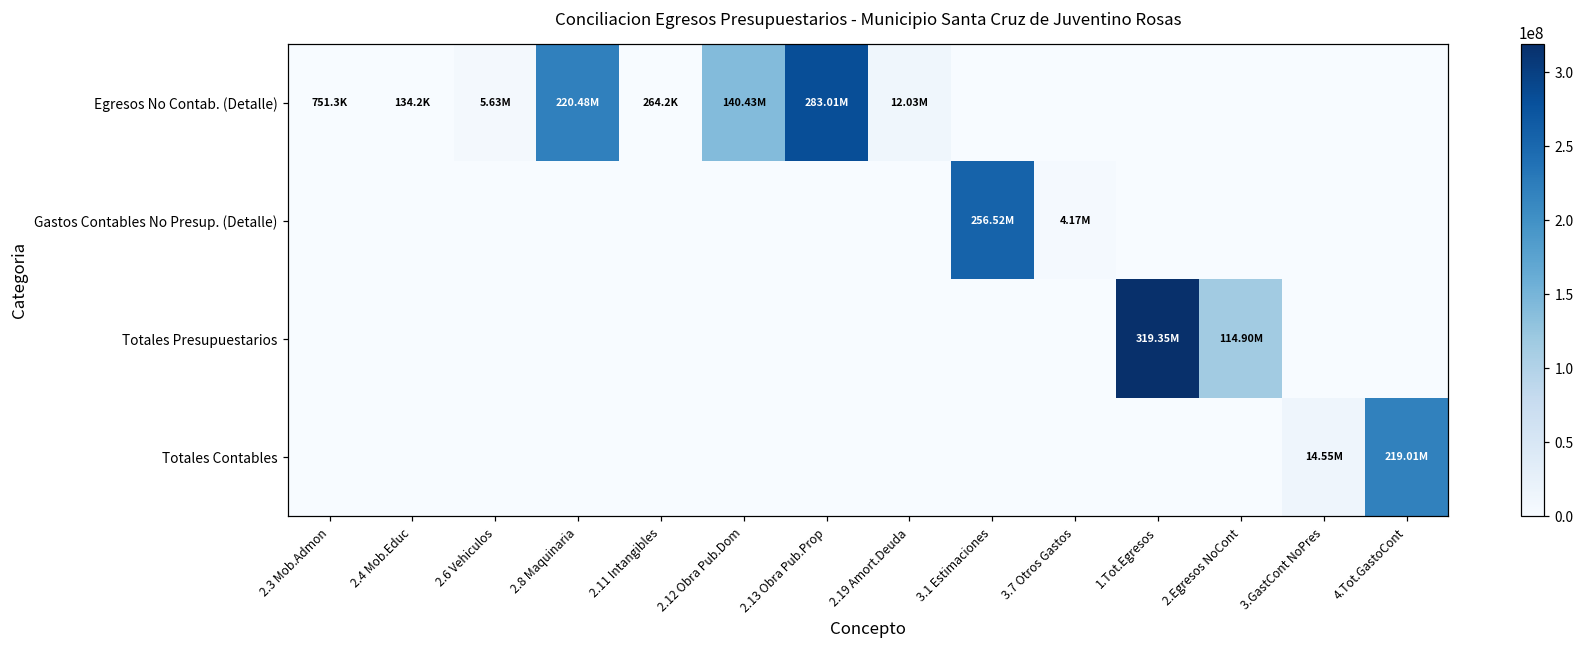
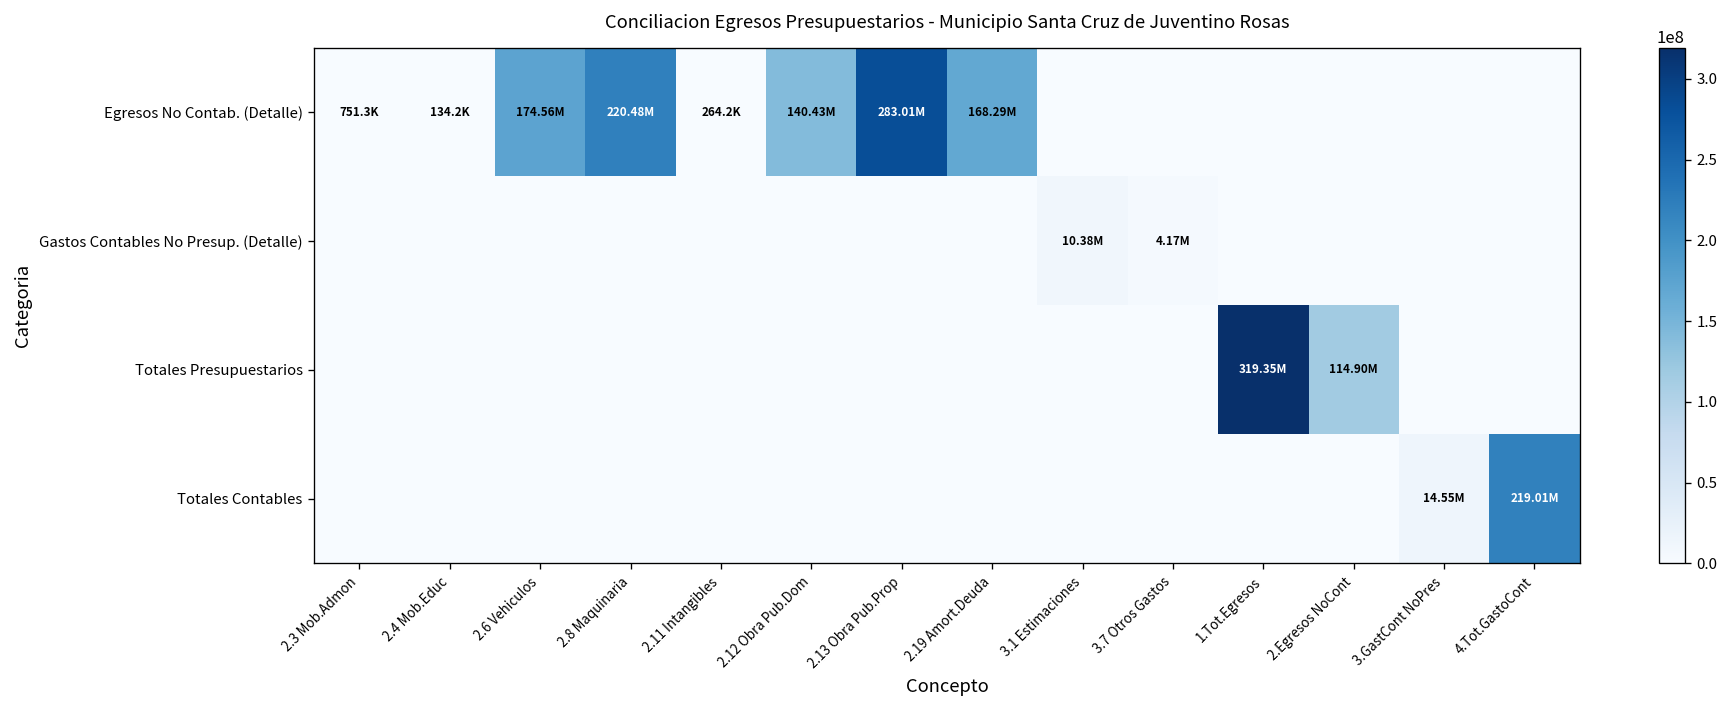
  {
    "Egresos No Contab. (Detalle)": {
      "2.3 Mob.Admon": "751.3K",
      "2.4 Mob.Educ": "134.2K",
-     "2.6 Vehiculos": "5.63M",
+     "2.6 Vehiculos": "174.56M",
      "2.8 Maquinaria": "220.48M",
      "2.11 Intangibles": "264.2K",
      "2.12 Obra Pub.Dom": "140.43M",
      "2.13 Obra Pub.Prop": "283.01M",
-     "2.19 Amort.Deuda": "12.03M"
+     "2.19 Amort.Deuda": "168.29M"
    },
    "Gastos Contables No Presup. (Detalle)": {
-     "3.1 Estimaciones": "256.52M",
+     "3.1 Estimaciones": "10.38M",
      "3.7 Otros Gastos": "4.17M"
    },
    "Totales Presupuestarios": {
      "1.Tot.Egresos": "319.35M",
      "2.Egresos NoCont": "114.90M"
    },
    "Totales Contables": {
      "3.GastCont NoPres": "14.55M",
      "4.Tot.GastoCont": "219.01M"
    }
  }
